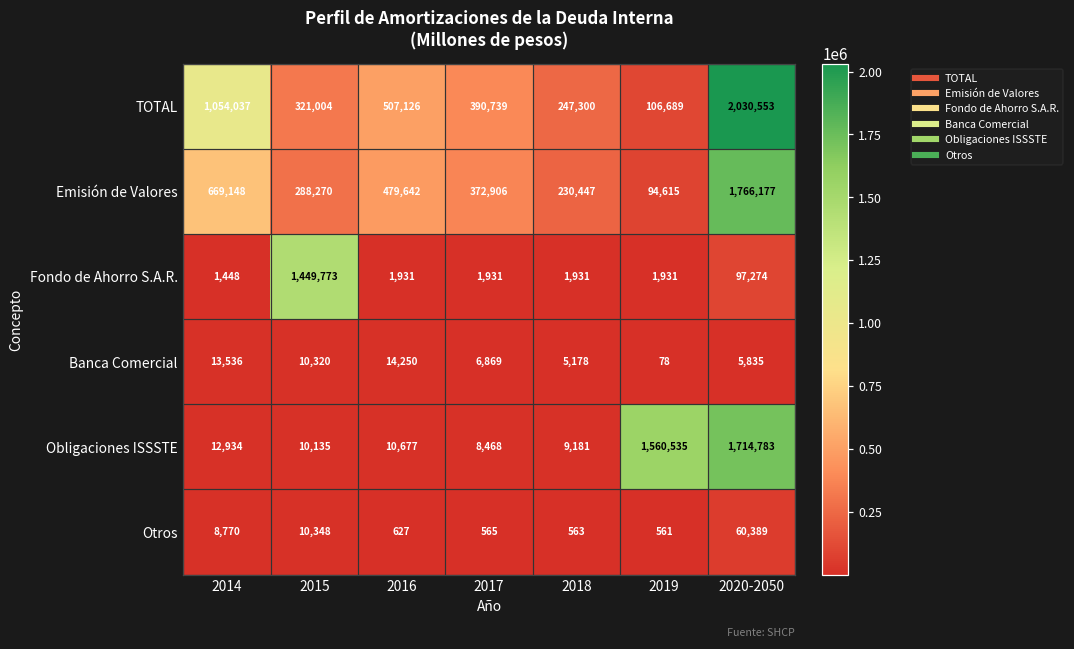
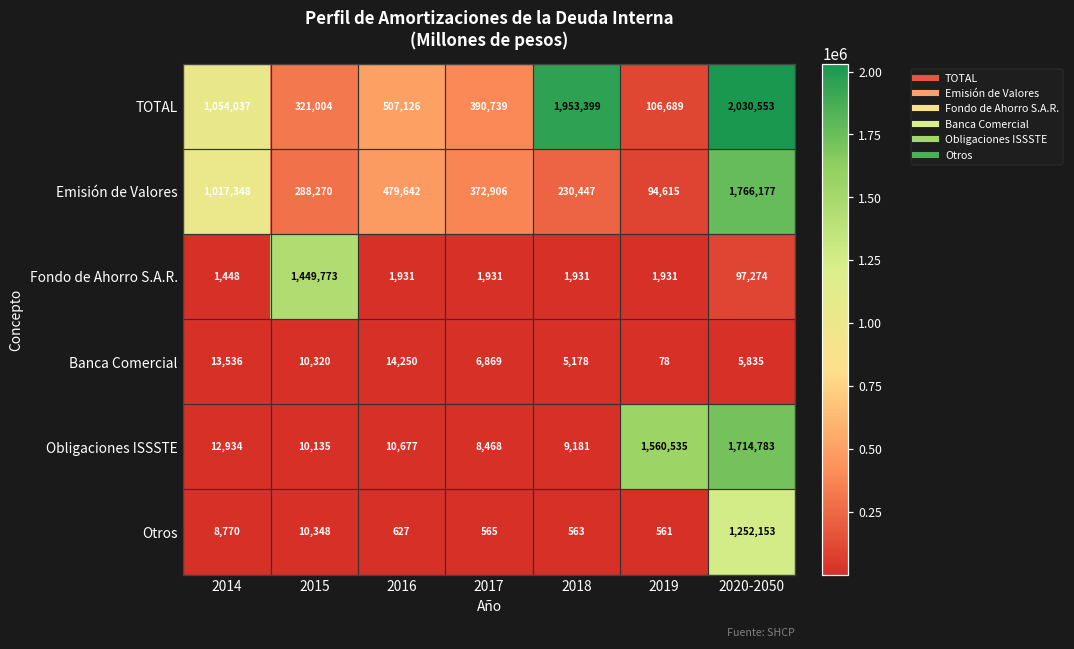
  {
    "TOTAL": {
      "2014": "1,054,037",
      "2015": "321,004",
      "2016": "507,126",
      "2017": "390,739",
-     "2018": "247,300",
+     "2018": "1,953,399",
      "2019": "106,689",
      "2020-2050": "2,030,553"
    },
    "Emisión de Valores": {
-     "2014": "669,148",
+     "2014": "1,017,348",
      "2015": "288,270",
      "2016": "479,642",
      "2017": "372,906",
      "2018": "230,447",
      "2019": "94,615",
      "2020-2050": "1,766,177"
    },
    "Fondo de Ahorro S.A.R.": {
      "2014": "1,448",
      "2015": "1,449,773",
      "2016": "1,931",
      "2017": "1,931",
      "2018": "1,931",
      "2019": "1,931",
      "2020-2050": "97,274"
    },
    "Banca Comercial": {
      "2014": "13,536",
      "2015": "10,320",
      "2016": "14,250",
      "2017": "6,869",
      "2018": "5,178",
      "2019": "78",
      "2020-2050": "5,835"
    },
    "Obligaciones ISSSTE": {
      "2014": "12,934",
      "2015": "10,135",
      "2016": "10,677",
      "2017": "8,468",
      "2018": "9,181",
      "2019": "1,560,535",
      "2020-2050": "1,714,783"
    },
    "Otros": {
      "2014": "8,770",
      "2015": "10,348",
      "2016": "627",
      "2017": "565",
      "2018": "563",
      "2019": "561",
-     "2020-2050": "60,389"
+     "2020-2050": "1,252,153"
    }
  }
